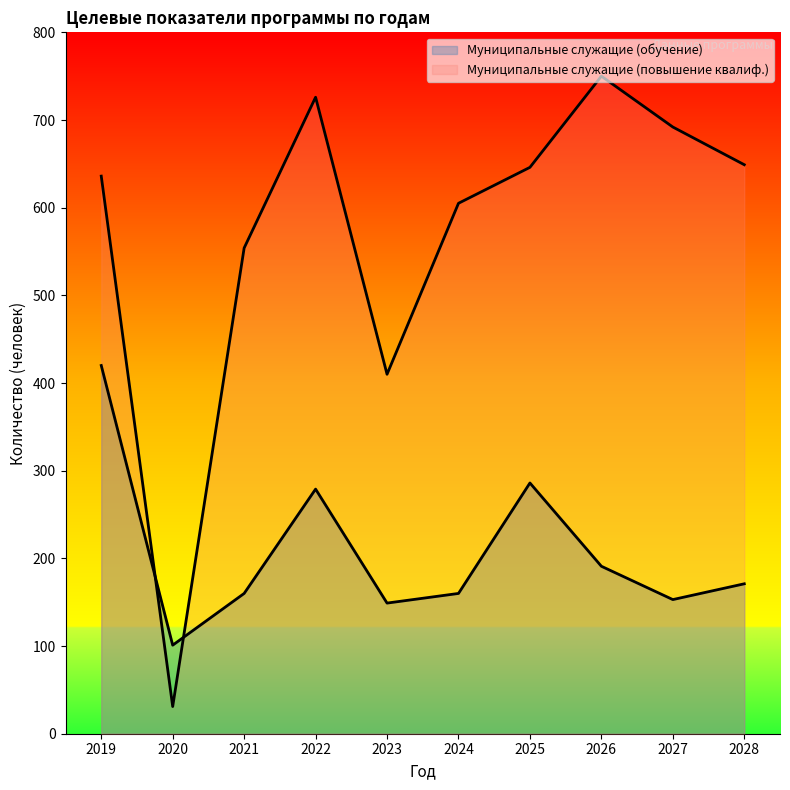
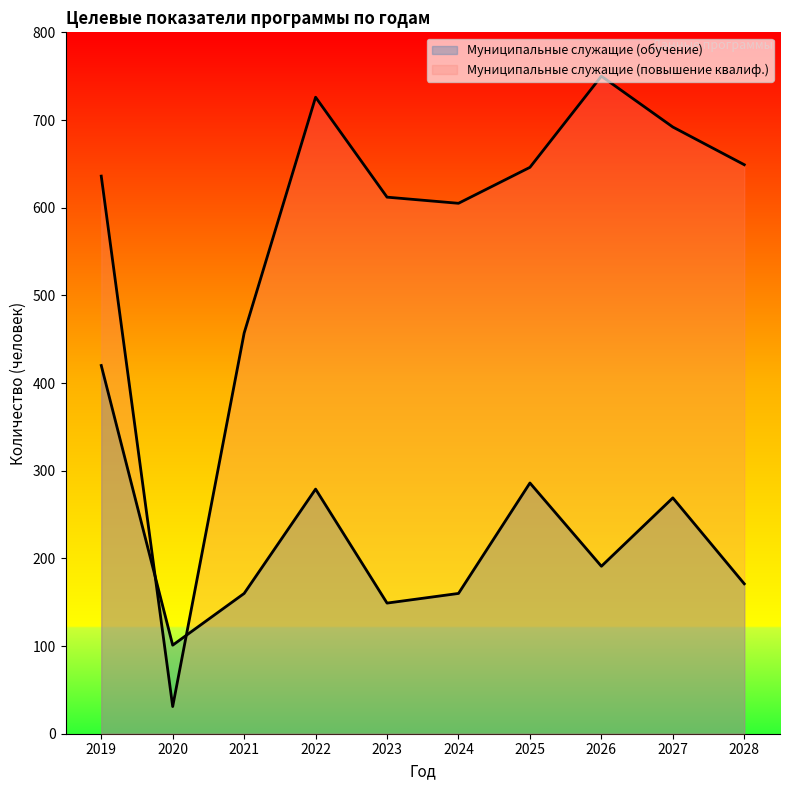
  {
    "Муниципальные служащие (обучение)": {
      "2019": 420,
      "2020": 100,
      "2021": 160,
      "2022": 280,
      "2023": 150,
      "2024": 160,
      "2025": 290,
      "2026": 190,
-     "2027": 150,
+     "2027": 270,
      "2028": 170
    },
    "Муниципальные служащие (повышение квалиф.)": {
      "2019": 640,
      "2020": 30,
-     "2021": 550,
+     "2021": 460,
      "2022": 730,
-     "2023": 410,
+     "2023": 610,
      "2024": 610,
      "2025": 650,
      "2027": 690,
      "2028": 650
    }
  }
